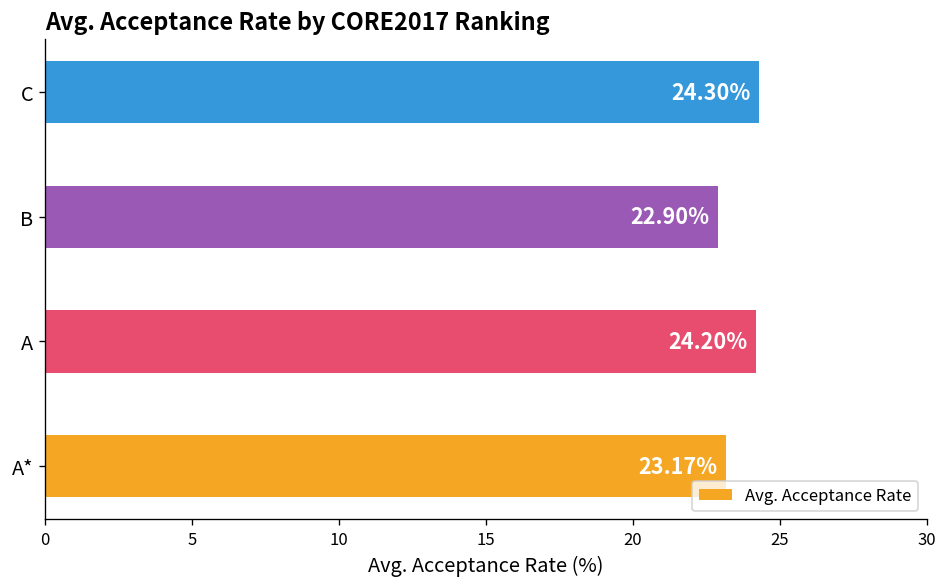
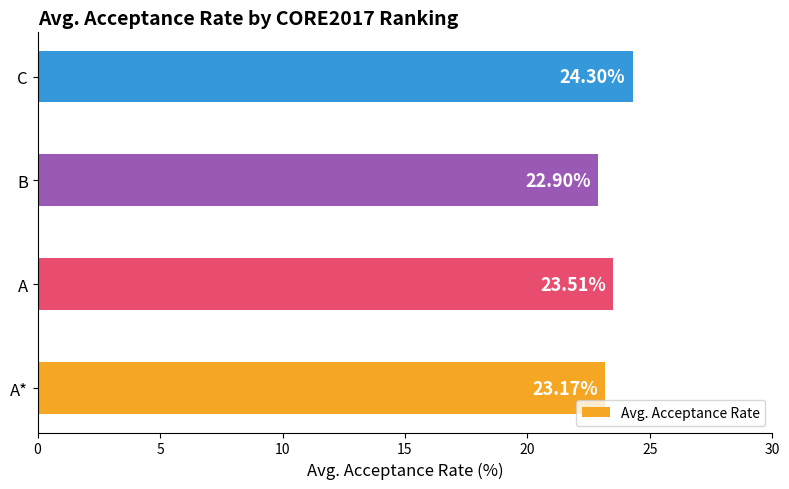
  {
    "C": "24.30%",
    "B": "22.90%",
-   "A": "24.20%",
+   "A": "23.51%",
    "A*": "23.17%"
  }
